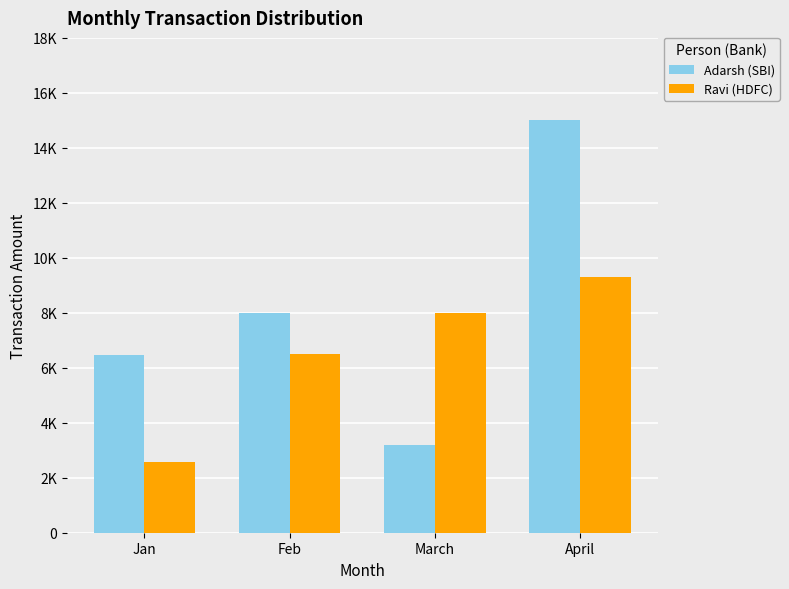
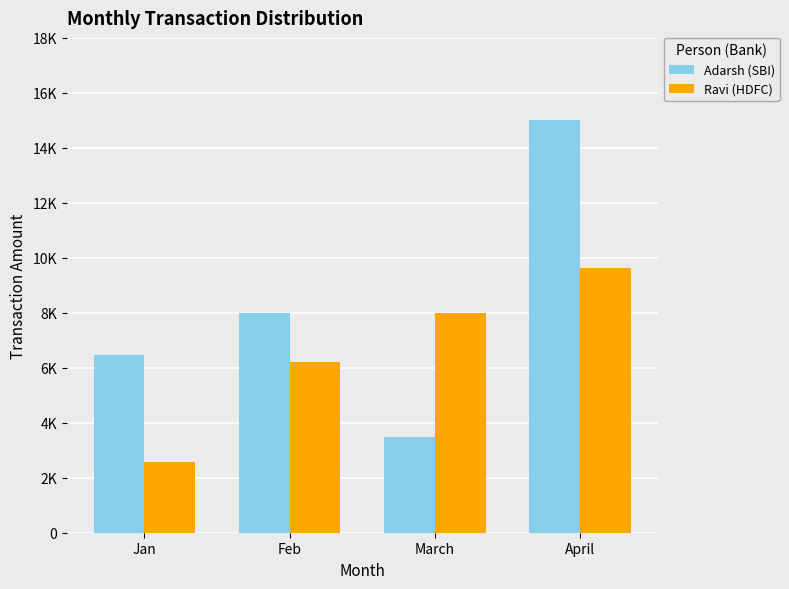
  {
    "Adarsh (SBI)": {
      "Jan": 6500,
      "Feb": 8000,
-     "March": 3200,
+     "March": 3500,
      "April": 15000
    },
    "Ravi (HDFC)": {
      "Jan": 2600,
-     "Feb": 6500,
+     "Feb": 6200,
      "March": 8000,
-     "April": 9300
+     "April": 9600
    }
  }
